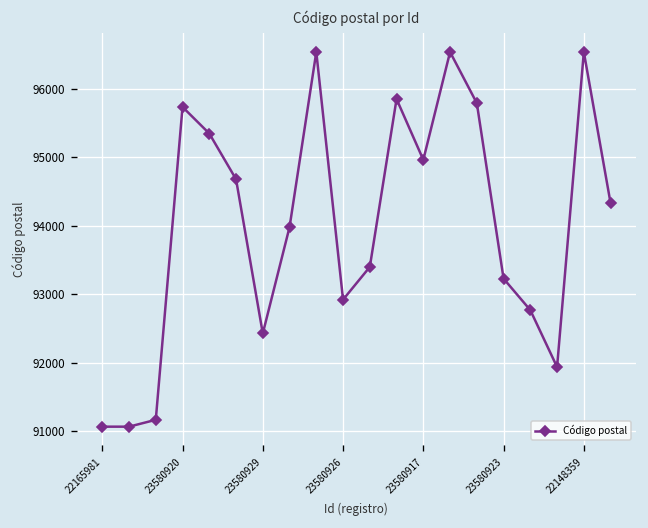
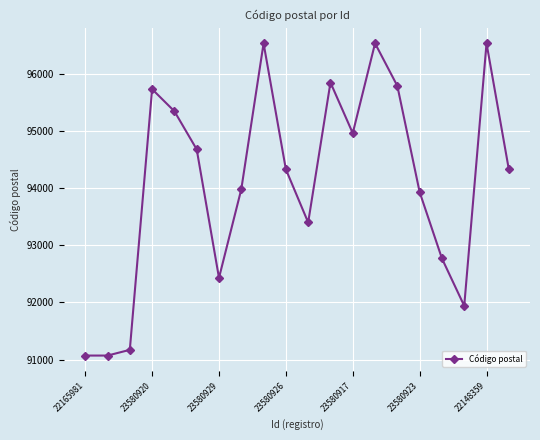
  {
    "22165981": 91100,
    "23580920": 95700,
    "23580929": 92400,
-   "23580926": 92900,
+   "23580926": 94300,
    "23580917": 95000,
-   "23580923": 93200,
+   "23580923": 93900,
    "22148359": 96500
  }
